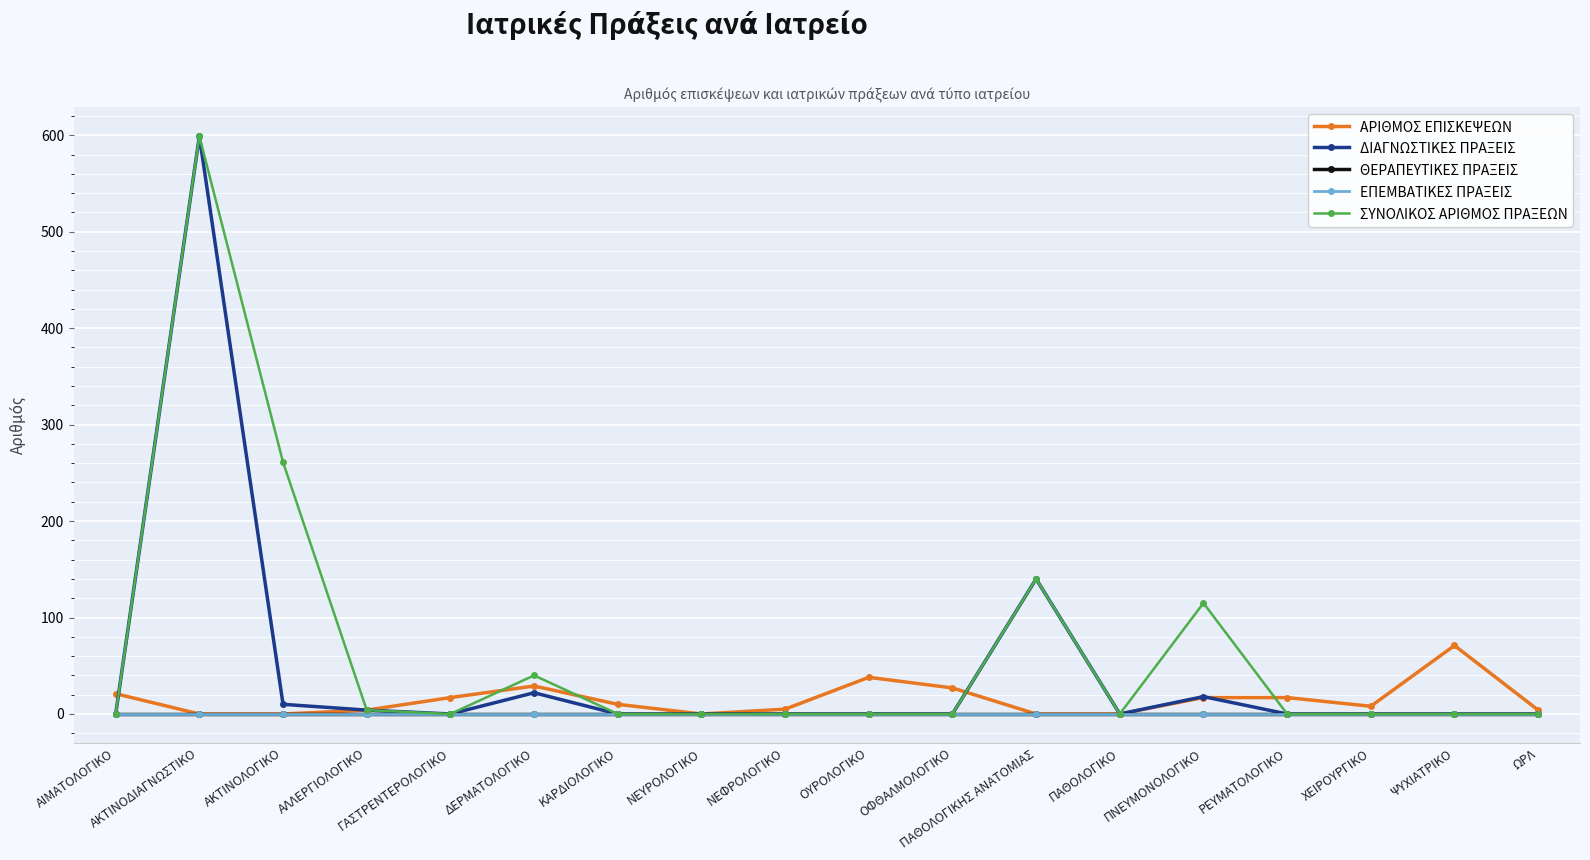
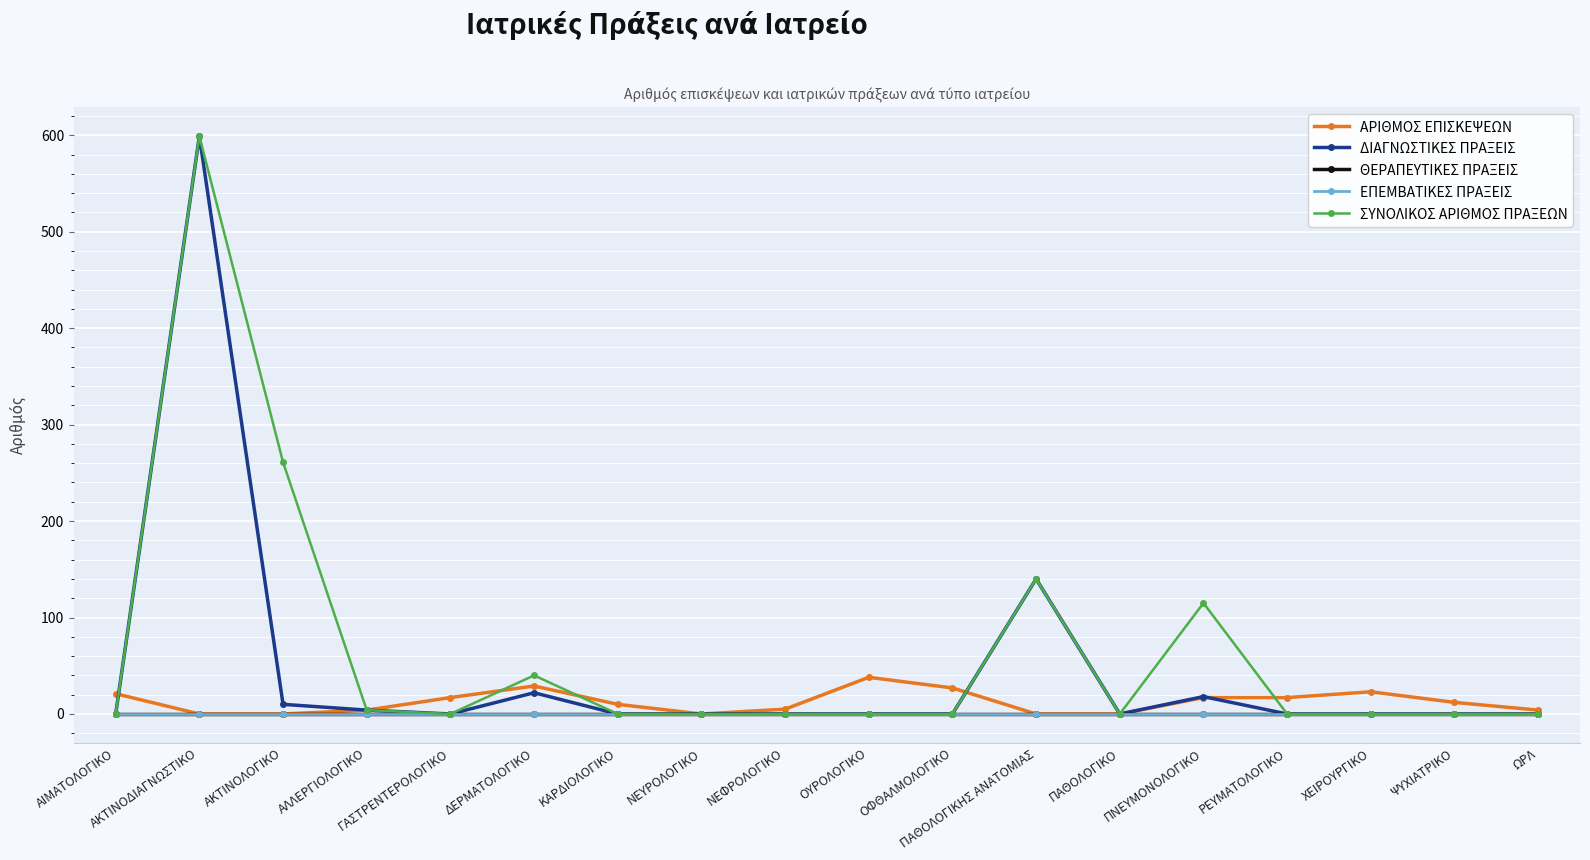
  {
    "ΑΡΙΘΜΟΣ ΕΠΙΣΚΕΨΕΩΝ": {
      "ΑΙΜΑΤΟΛΟΓΙΚΟ": 20,
      "ΓΑΣΤΡΕΝΤΕΡΟΛΟΓΙΚΟ": 20,
      "ΔΕΡΜΑΤΟΛΟΓΙΚΟ": 30,
      "ΚΑΡΔΙΟΛΟΓΙΚΟ": 10,
      "ΝΕΦΡΟΛΟΓΙΚΟ": 10,
      "ΟΥΡΟΛΟΓΙΚΟ": 40,
      "ΟΦΘΑΛΜΟΛΟΓΙΚΟ": 30,
      "ΡΕΥΜΑΤΟΛΟΓΙΚΟ": 20,
-     "ΧΕΙΡΟΥΡΓΙΚΟ": 10,
-     "ΨΥΧΙΑΤΡΙΚΟ": 70,
+     "ΧΕΙΡΟΥΡΓΙΚΟ": 20,
+     "ΨΥΧΙΑΤΡΙΚΟ": 10,
      "ΩΡΛ": 0
    },
    "ΔΙΑΓΝΩΣΤΙΚΕΣ ΠΡΑΞΕΙΣ": {
      "ΑΚΤΙΝΟΛΟΓΙΚΟ": 10,
      "ΔΕΡΜΑΤΟΛΟΓΙΚΟ": 20
    },
    "ΕΠΕΜΒΑΤΙΚΕΣ ΠΡΑΞΕΙΣ": {
      "ΑΛΛΕΡΓΙΟΛΟΓΙΚΟ": 0,
      "ΔΕΡΜΑΤΟΛΟΓΙΚΟ": 0,
      "ΠΝΕΥΜΟΝΟΛΟΓΙΚΟ": 0
    },
    "ΣΥΝΟΛΙΚΟΣ ΑΡΙΘΜΟΣ ΠΡΑΞΕΩΝ": {
      "ΑΚΤΙΝΟΛΟΓΙΚΟ": 260,
      "ΔΕΡΜΑΤΟΛΟΓΙΚΟ": 40,
      "ΠΝΕΥΜΟΝΟΛΟΓΙΚΟ": 120
    }
  }
